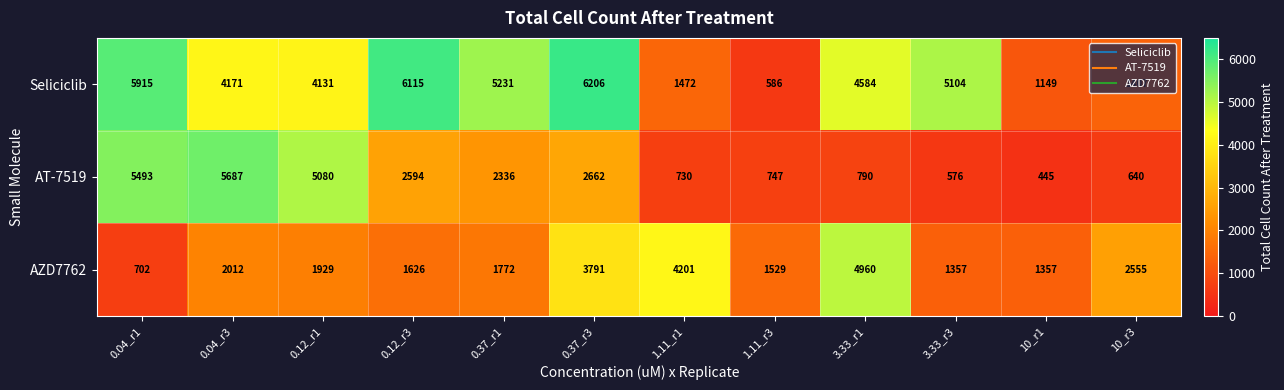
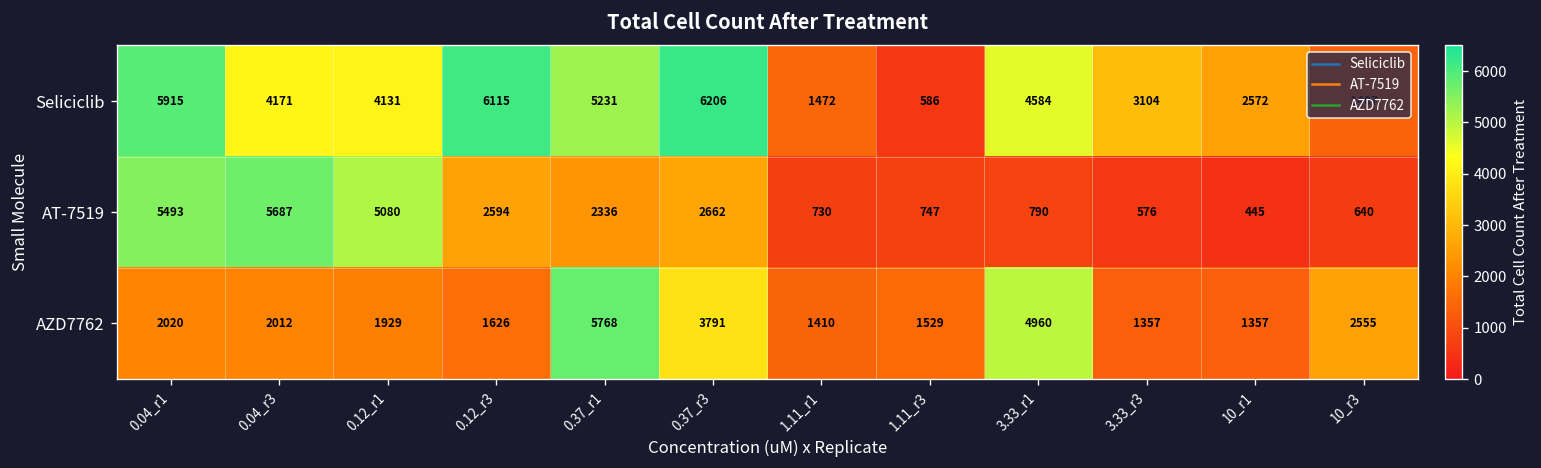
  {
    "Seliciclib": {
      "0.04_r1": 5915,
      "0.04_r3": 4171,
      "0.12_r1": 4131,
      "0.12_r3": 6115,
      "0.37_r1": 5231,
      "0.37_r3": 6206,
      "1.11_r1": 1472,
      "1.11_r3": 586,
      "3.33_r1": 4584,
-     "3.33_r3": 5104,
-     "10_r1": 1149
+     "3.33_r3": 3104,
+     "10_r1": 2572
    },
    "AT-7519": {
      "0.04_r1": 5493,
      "0.04_r3": 5687,
      "0.12_r1": 5080,
      "0.12_r3": 2594,
      "0.37_r1": 2336,
      "0.37_r3": 2662,
      "1.11_r1": 730,
      "1.11_r3": 747,
      "3.33_r1": 790,
      "3.33_r3": 576,
      "10_r1": 445,
      "10_r3": 640
    },
    "AZD7762": {
-     "0.04_r1": 702,
+     "0.04_r1": 2020,
      "0.04_r3": 2012,
      "0.12_r1": 1929,
      "0.12_r3": 1626,
-     "0.37_r1": 1772,
+     "0.37_r1": 5768,
      "0.37_r3": 3791,
-     "1.11_r1": 4201,
+     "1.11_r1": 1410,
      "1.11_r3": 1529,
      "3.33_r1": 4960,
      "3.33_r3": 1357,
      "10_r1": 1357,
      "10_r3": 2555
    }
  }
